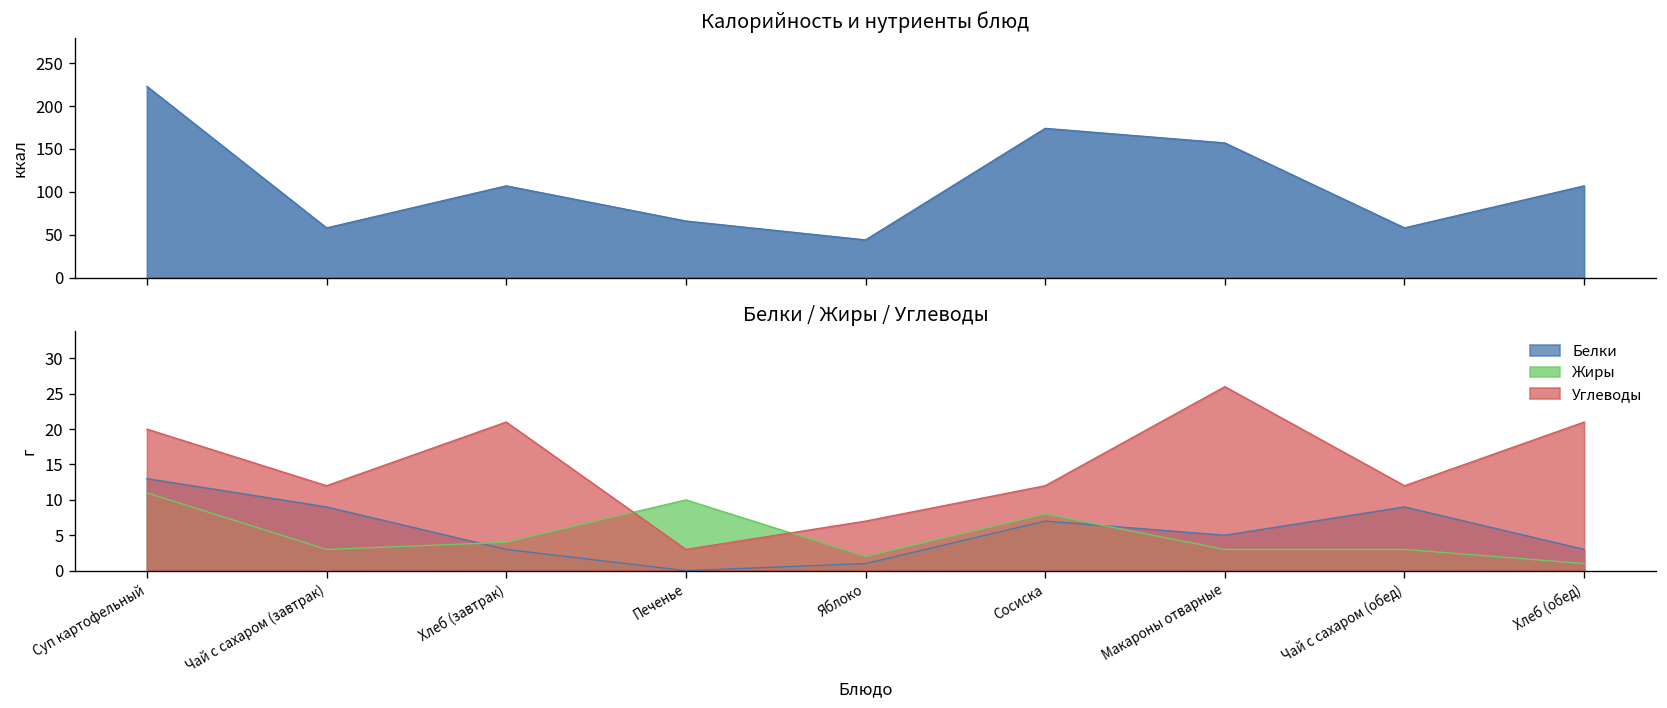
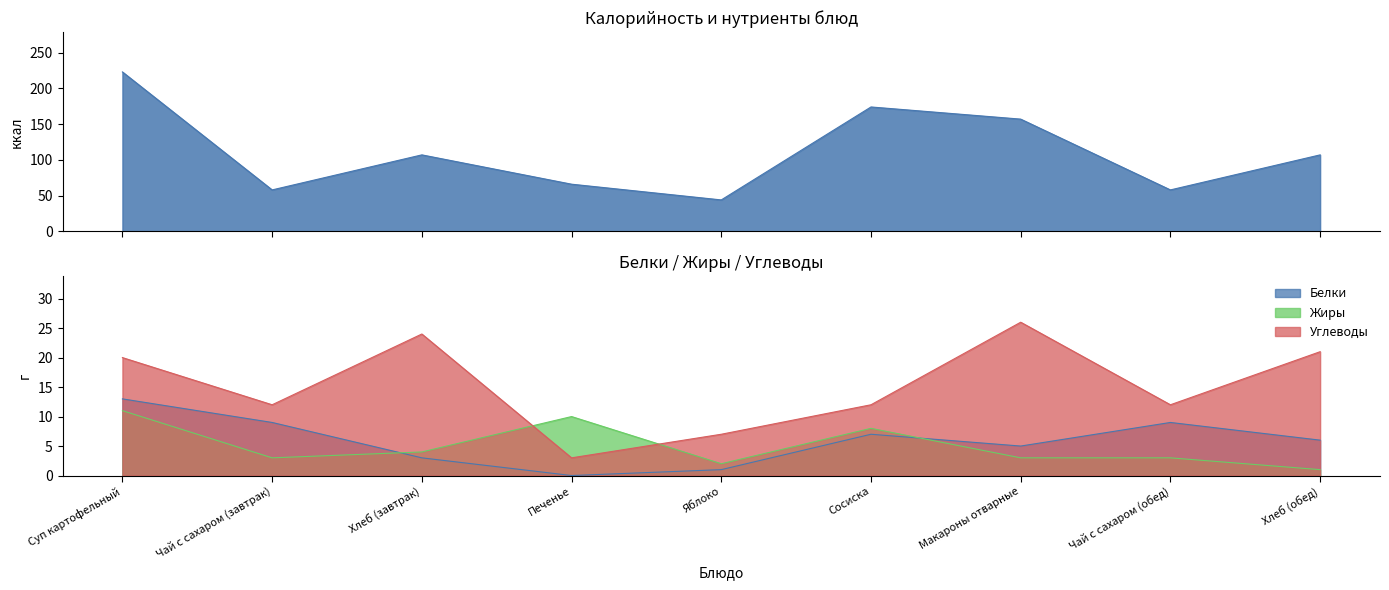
  {
    "Белки / Жиры / Углеводы": {
      "Белки": {
        "Суп картофельный": 13,
        "Чай с сахаром (завтрак)": 9,
        "Хлеб (завтрак)": 3,
        "Печенье": 0,
        "Яблоко": 1,
        "Сосиска": 7,
        "Макароны отварные": 5,
        "Чай с сахаром (обед)": 9,
-       "Хлеб (обед)": 3
+       "Хлеб (обед)": 6
      },
      "Жиры": {
        "Суп картофельный": 11,
        "Чай с сахаром (завтрак)": 3,
        "Хлеб (завтрак)": 4,
        "Печенье": 10,
        "Яблоко": 2,
        "Сосиска": 8,
        "Макароны отварные": 3,
        "Чай с сахаром (обед)": 3,
        "Хлеб (обед)": 1
      },
      "Углеводы": {
        "Суп картофельный": 20,
        "Чай с сахаром (завтрак)": 12,
-       "Хлеб (завтрак)": 21,
+       "Хлеб (завтрак)": 24,
        "Печенье": 3,
        "Яблоко": 7,
        "Сосиска": 12,
        "Макароны отварные": 26,
        "Чай с сахаром (обед)": 12,
        "Хлеб (обед)": 21
      }
    }
  }
